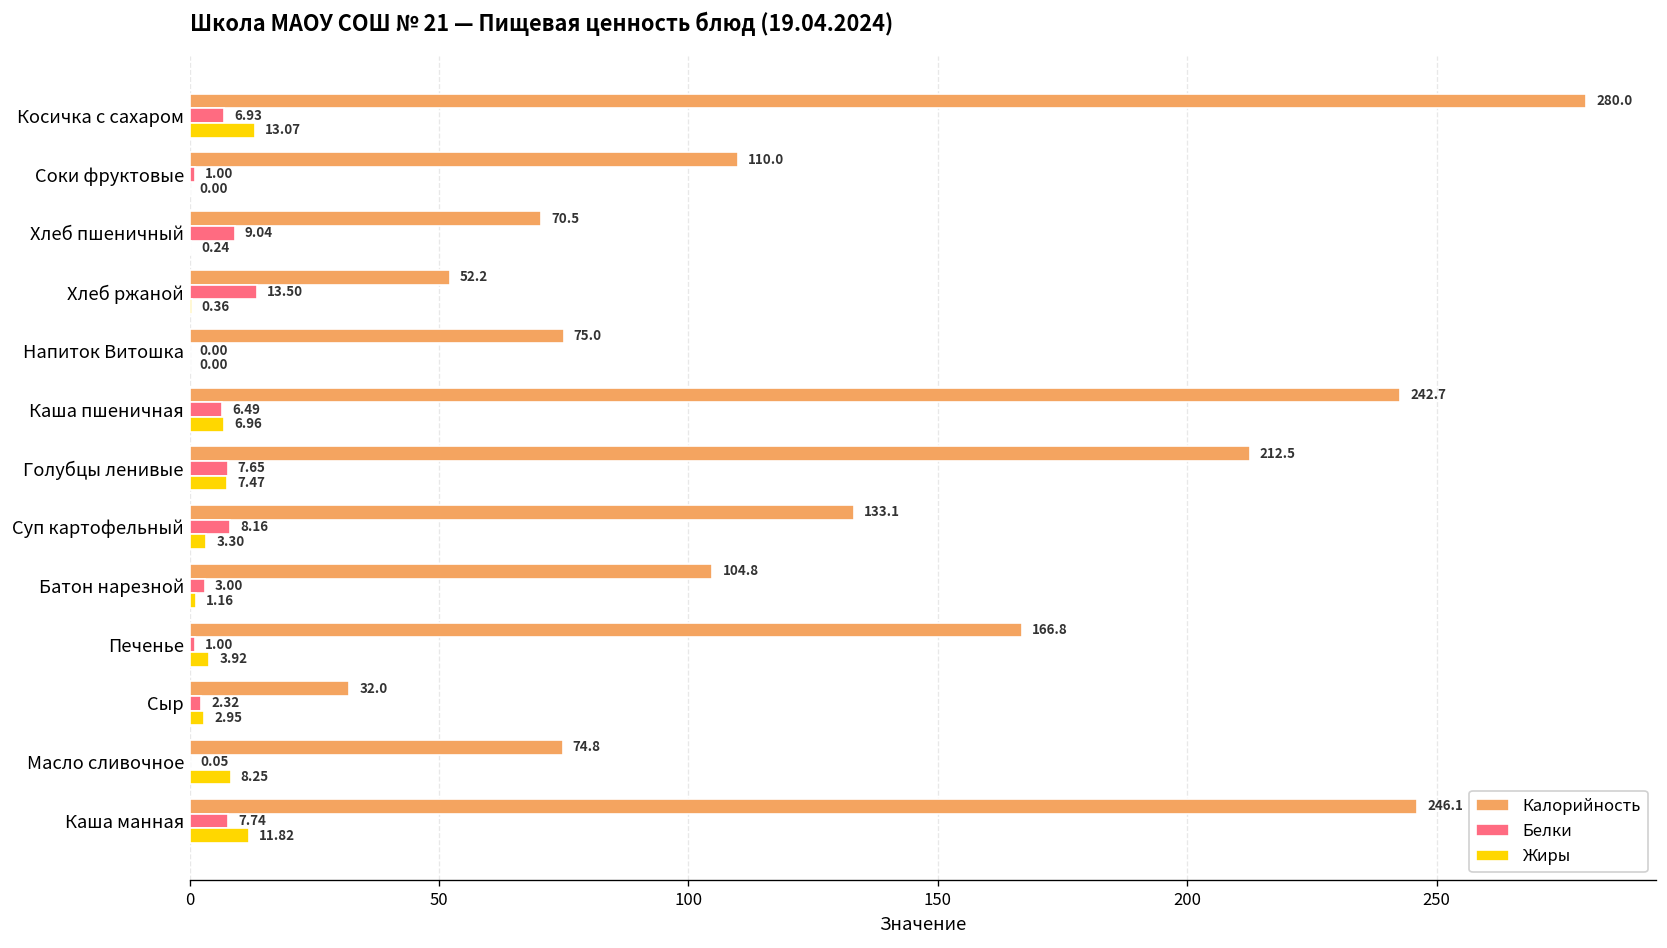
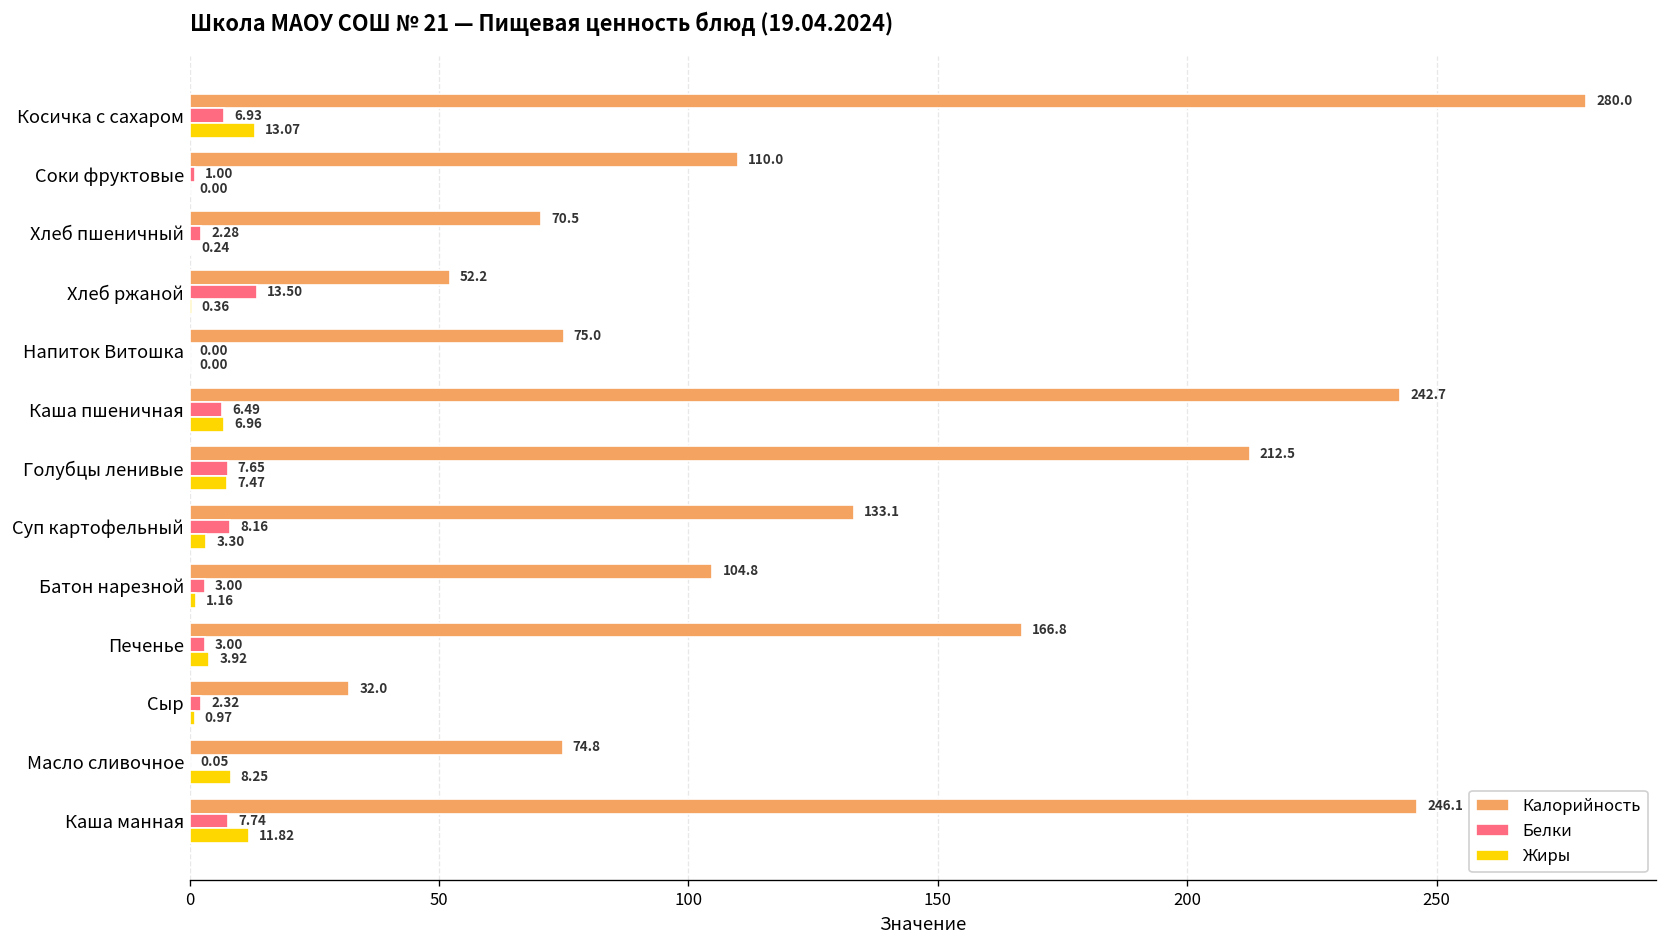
  {
    "Калорийность": {
      "Косичка с сахаром": 280.0,
      "Соки фруктовые": 110.0,
      "Хлеб пшеничный": 70.5,
      "Хлеб ржаной": 52.2,
      "Напиток Витошка": 75.0,
      "Каша пшеничная": 242.7,
      "Голубцы ленивые": 212.5,
      "Суп картофельный": 133.1,
      "Батон нарезной": 104.8,
      "Печенье": 166.8,
      "Сыр": 32.0,
      "Масло сливочное": 74.8,
      "Каша манная": 246.1
    },
    "Белки": {
      "Косичка с сахаром": 6.93,
      "Соки фруктовые": 1.00,
-     "Хлеб пшеничный": 9.04,
+     "Хлеб пшеничный": 2.28,
      "Хлеб ржаной": 13.50,
      "Напиток Витошка": 0.00,
      "Каша пшеничная": 6.49,
      "Голубцы ленивые": 7.65,
      "Суп картофельный": 8.16,
      "Батон нарезной": 3.00,
-     "Печенье": 1.00,
+     "Печенье": 3.00,
      "Сыр": 2.32,
      "Масло сливочное": 0.05,
      "Каша манная": 7.74
    },
    "Жиры": {
      "Косичка с сахаром": 13.07,
      "Соки фруктовые": 0.00,
      "Хлеб пшеничный": 0.24,
      "Хлеб ржаной": 0.36,
      "Напиток Витошка": 0.00,
      "Каша пшеничная": 6.96,
      "Голубцы ленивые": 7.47,
      "Суп картофельный": 3.30,
      "Батон нарезной": 1.16,
      "Печенье": 3.92,
-     "Сыр": 2.95,
+     "Сыр": 0.97,
      "Масло сливочное": 8.25,
      "Каша манная": 11.82
    }
  }
